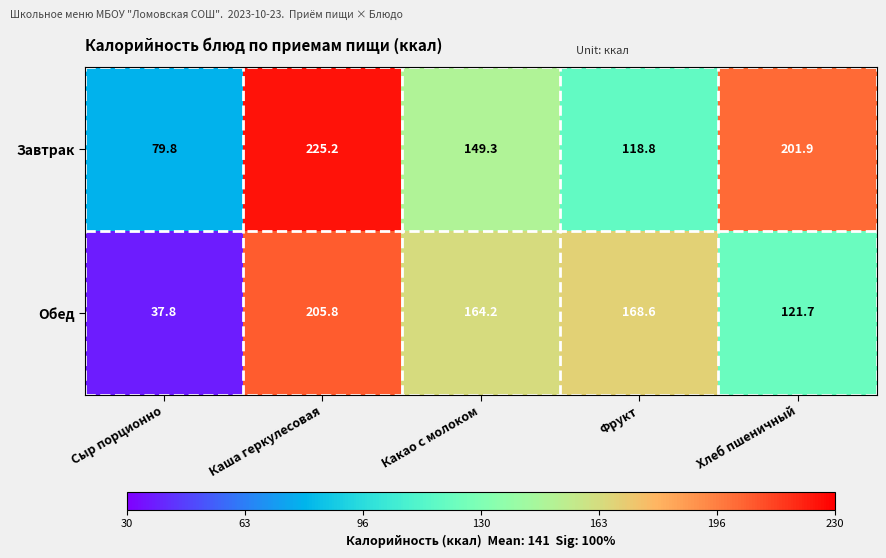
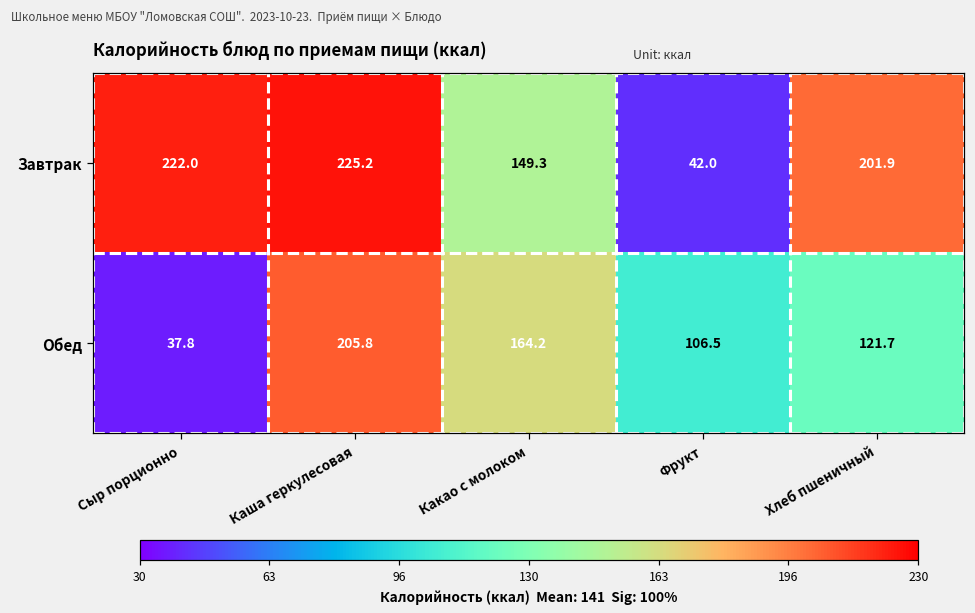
  {
    "Завтрак": {
-     "Сыр порционно": 79.8,
+     "Сыр порционно": 222.0,
      "Каша геркулесовая": 225.2,
      "Какао с молоком": 149.3,
-     "Фрукт": 118.8,
+     "Фрукт": 42.0,
      "Хлеб пшеничный": 201.9
    },
    "Обед": {
      "Сыр порционно": 37.8,
      "Каша геркулесовая": 205.8,
      "Какао с молоком": 164.2,
-     "Фрукт": 168.6,
+     "Фрукт": 106.5,
      "Хлеб пшеничный": 121.7
    }
  }
